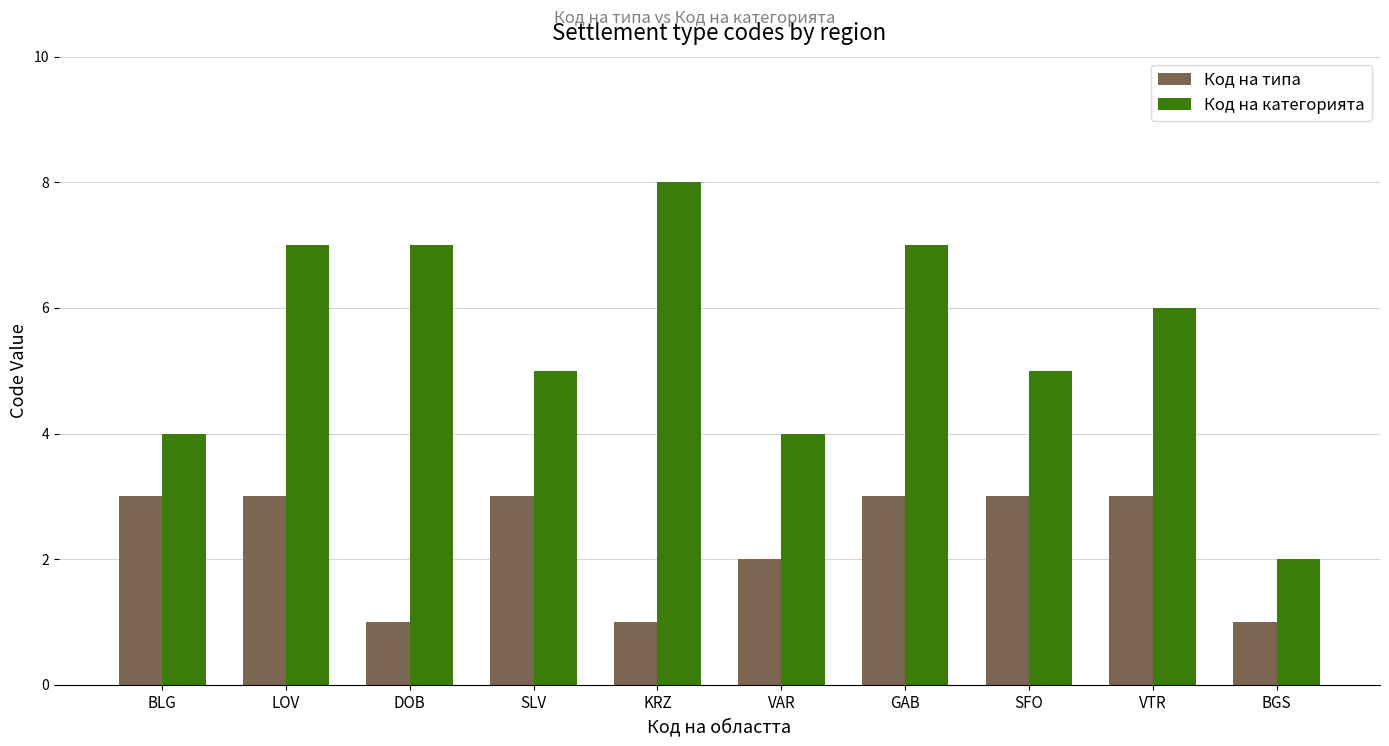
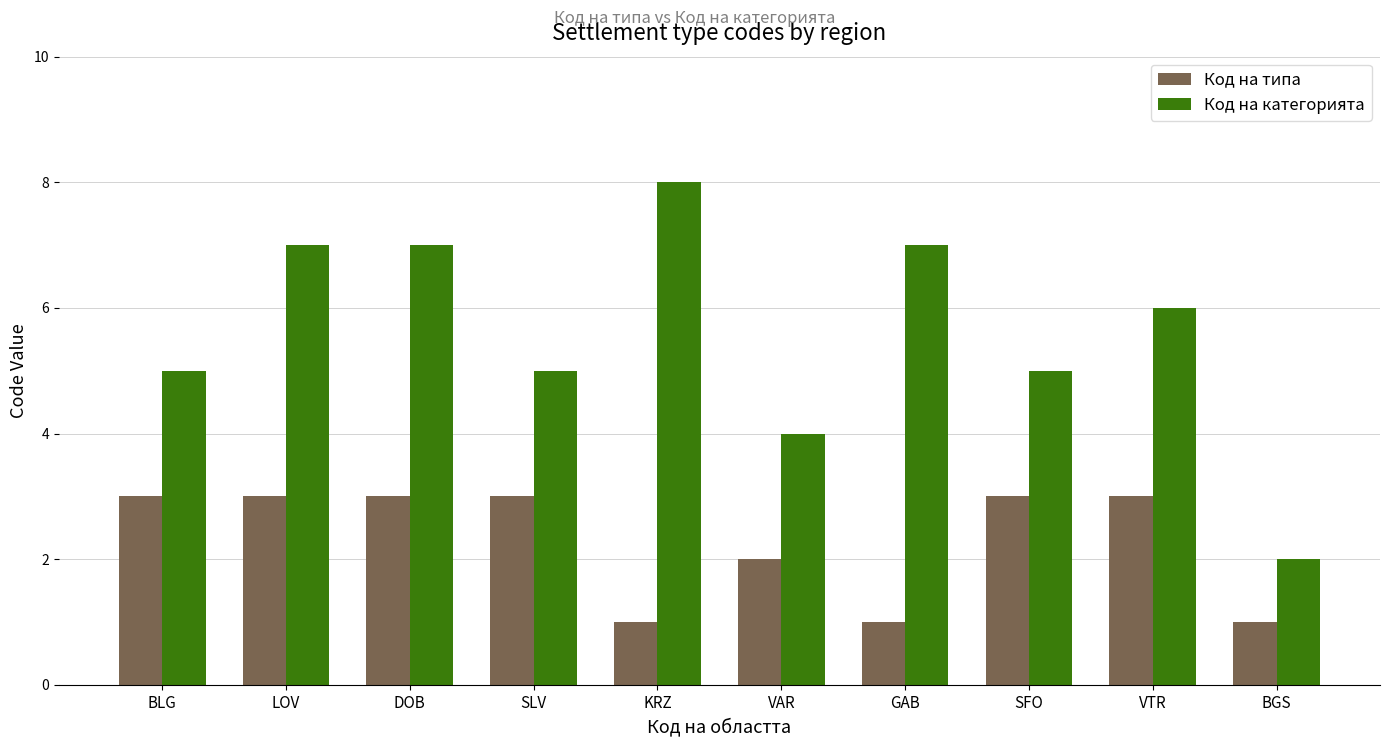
  {
    "Код на типа": {
      "BLG": 3,
      "LOV": 3,
-     "DOB": 1,
+     "DOB": 3,
      "SLV": 3,
      "KRZ": 1,
      "VAR": 2,
-     "GAB": 3,
+     "GAB": 1,
      "SFO": 3,
      "VTR": 3,
      "BGS": 1
    },
    "Код на категорията": {
-     "BLG": 4,
+     "BLG": 5,
      "LOV": 7,
      "DOB": 7,
      "SLV": 5,
      "KRZ": 8,
      "VAR": 4,
      "GAB": 7,
      "SFO": 5,
      "VTR": 6,
      "BGS": 2
    }
  }
